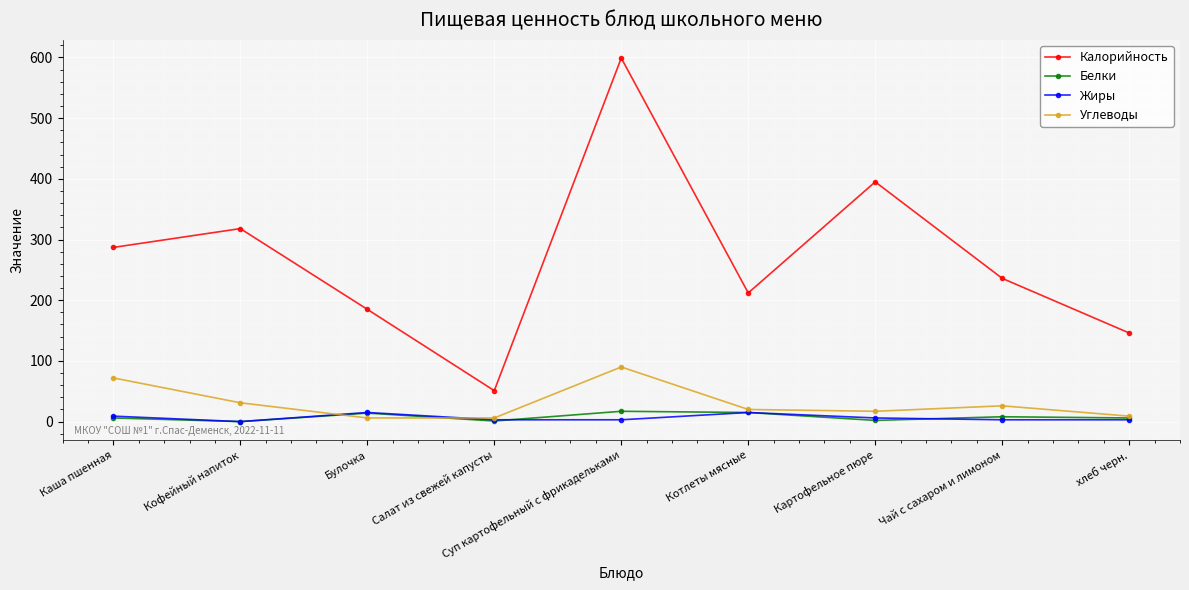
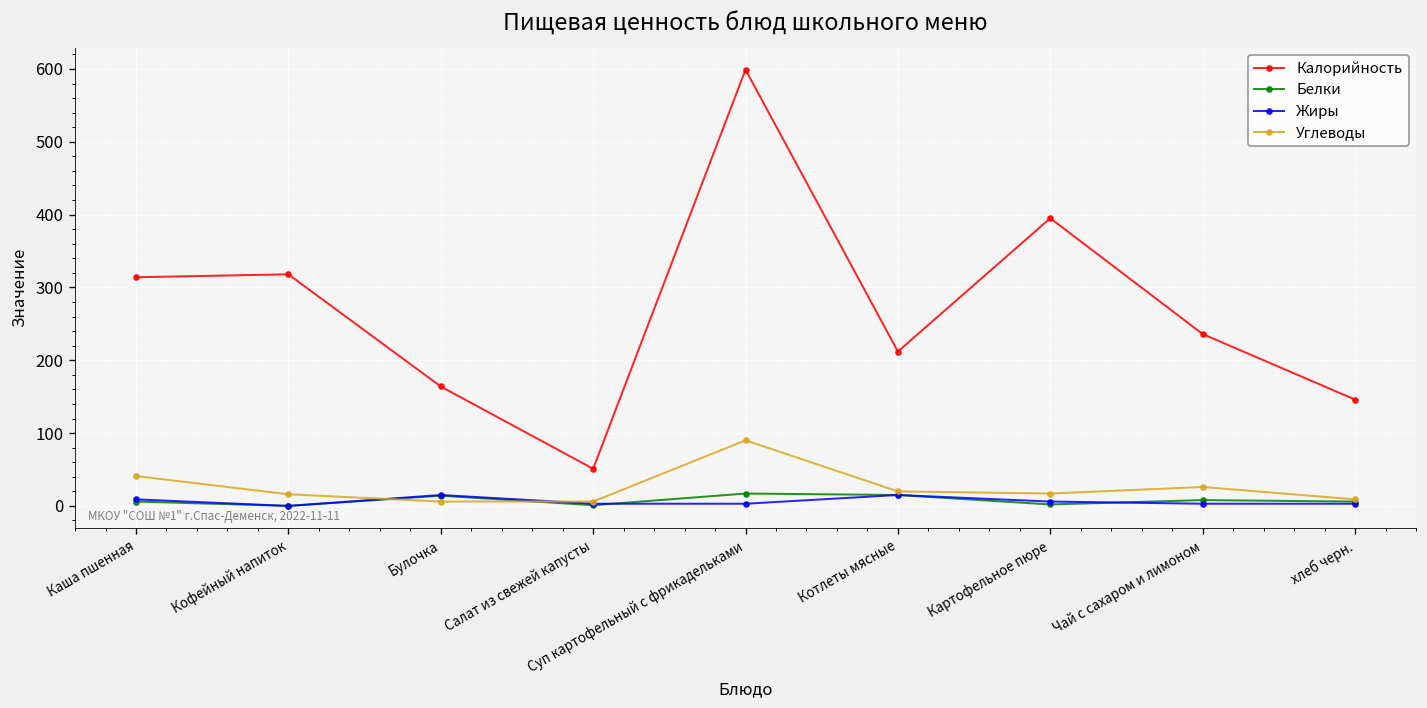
  {
    "Калорийность": {
-     "Каша пшенная": 290,
+     "Каша пшенная": 310,
      "Кофейный напиток": 320,
-     "Булочка": 190,
+     "Булочка": 160,
      "Салат из свежей капусты": 50,
      "Суп картофельный с фрикадельками": 600,
      "Котлеты мясные": 210,
      "Картофельное пюре": 400,
      "Чай с сахаром и лимоном": 240,
      "хлеб черн.": 150
    },
    "Белки": {
      "Суп картофельный с фрикадельками": 20,
      "Чай с сахаром и лимоном": 10
    },
    "Жиры": {
      "Суп картофельный с фрикадельками": 0,
      "Чай с сахаром и лимоном": 0
    },
    "Углеводы": {
-     "Каша пшенная": 70,
-     "Кофейный напиток": 30,
+     "Каша пшенная": 40,
+     "Кофейный напиток": 20,
      "Булочка": 10,
      "Суп картофельный с фрикадельками": 90,
      "Котлеты мясные": 20,
      "Картофельное пюре": 20,
      "Чай с сахаром и лимоном": 30
    }
  }
